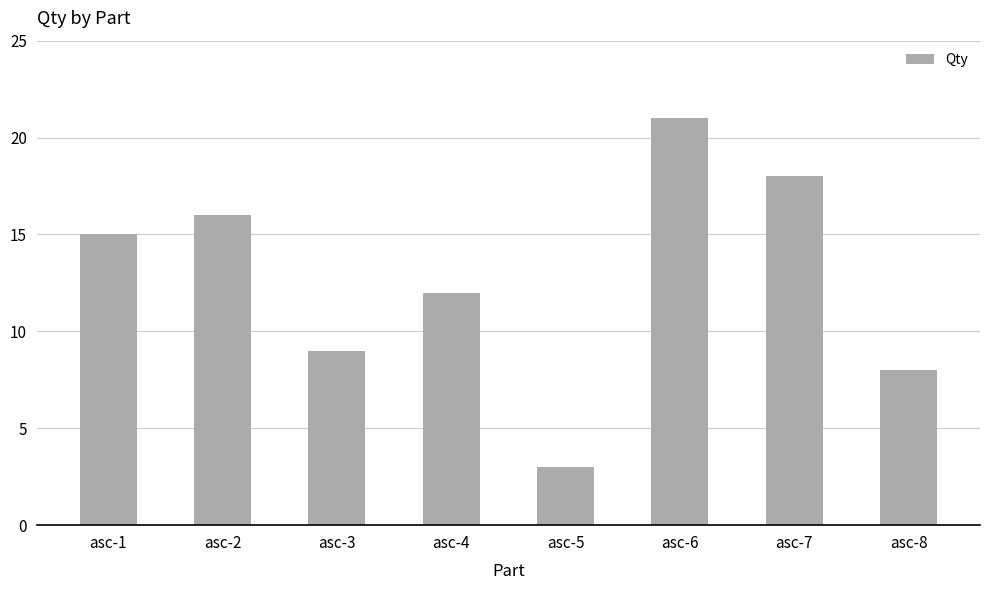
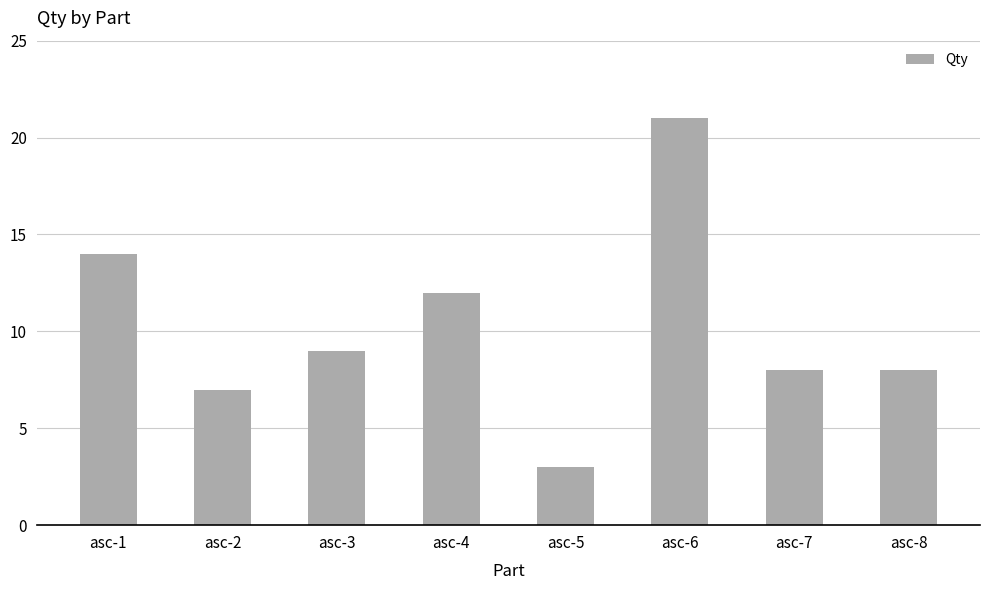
  {
-   "asc-1": 15,
-   "asc-2": 16,
+   "asc-1": 14,
+   "asc-2": 7,
    "asc-3": 9,
    "asc-4": 12,
    "asc-5": 3,
    "asc-6": 21,
-   "asc-7": 18,
+   "asc-7": 8,
    "asc-8": 8
  }
